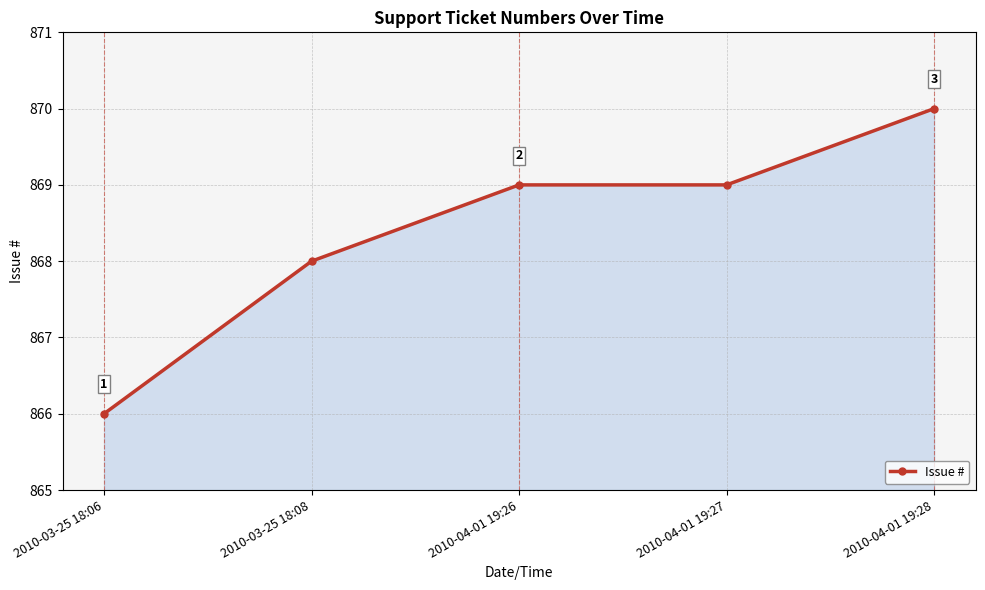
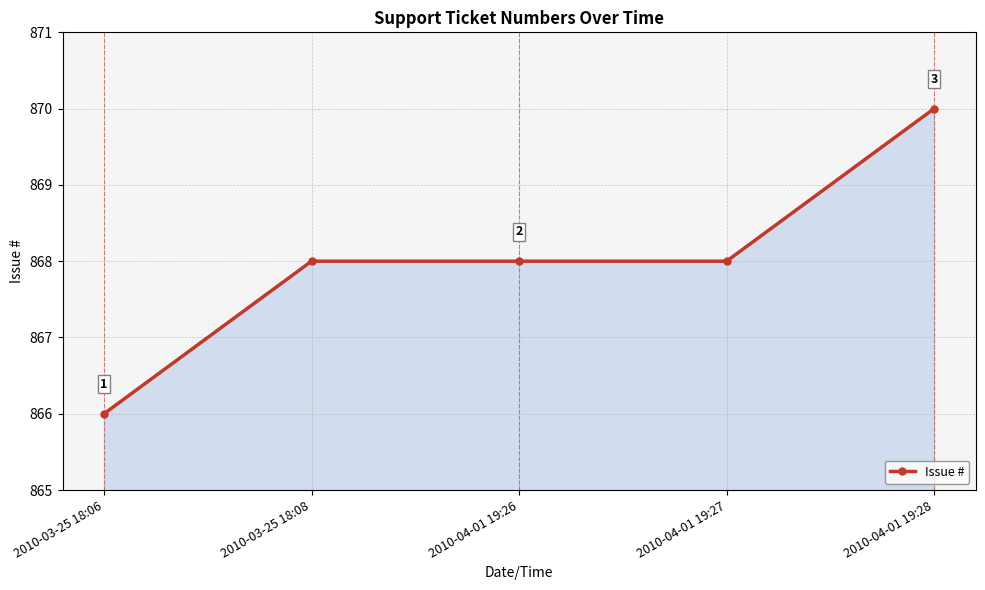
  {
    "2010-03-25 18:08": 868,
-   "2010-04-01 19:26": 869,
-   "2010-04-01 19:27": 869
+   "2010-04-01 19:26": 868,
+   "2010-04-01 19:27": 868
  }
